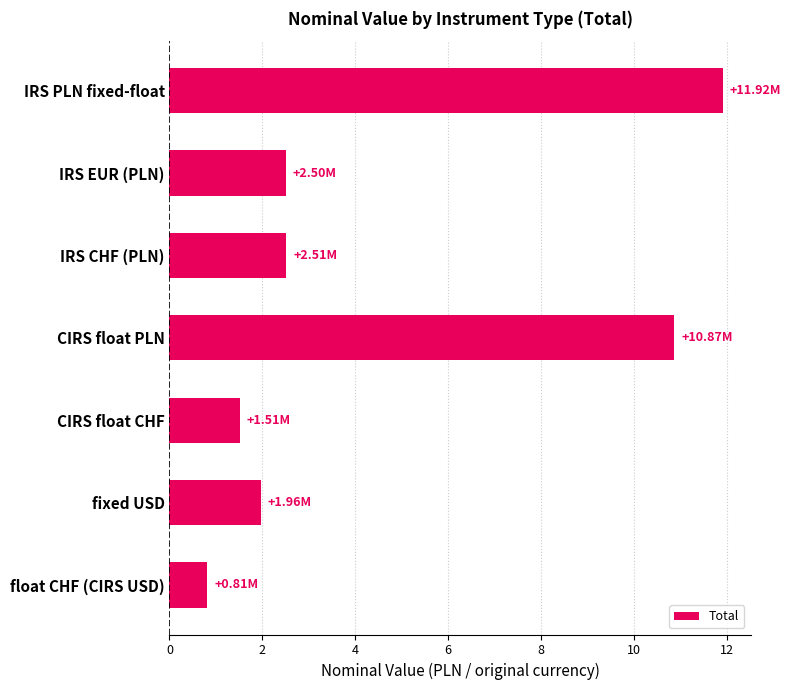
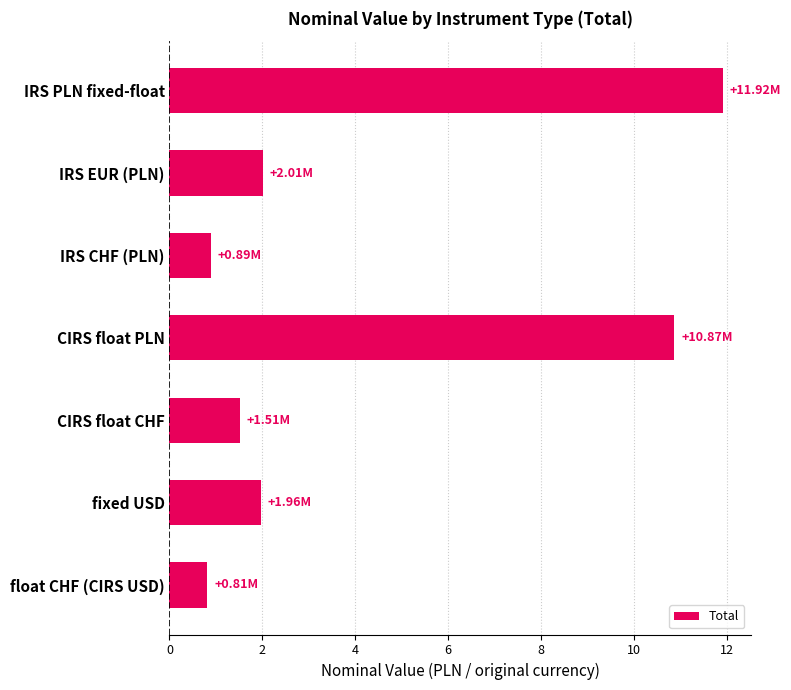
  {
    "IRS PLN fixed-float": "+11.92M",
-   "IRS EUR (PLN)": "+2.50M",
-   "IRS CHF (PLN)": "+2.51M",
+   "IRS EUR (PLN)": "+2.01M",
+   "IRS CHF (PLN)": "+0.89M",
    "CIRS float PLN": "+10.87M",
    "CIRS float CHF": "+1.51M",
    "fixed USD": "+1.96M",
    "float CHF (CIRS USD)": "+0.81M"
  }
